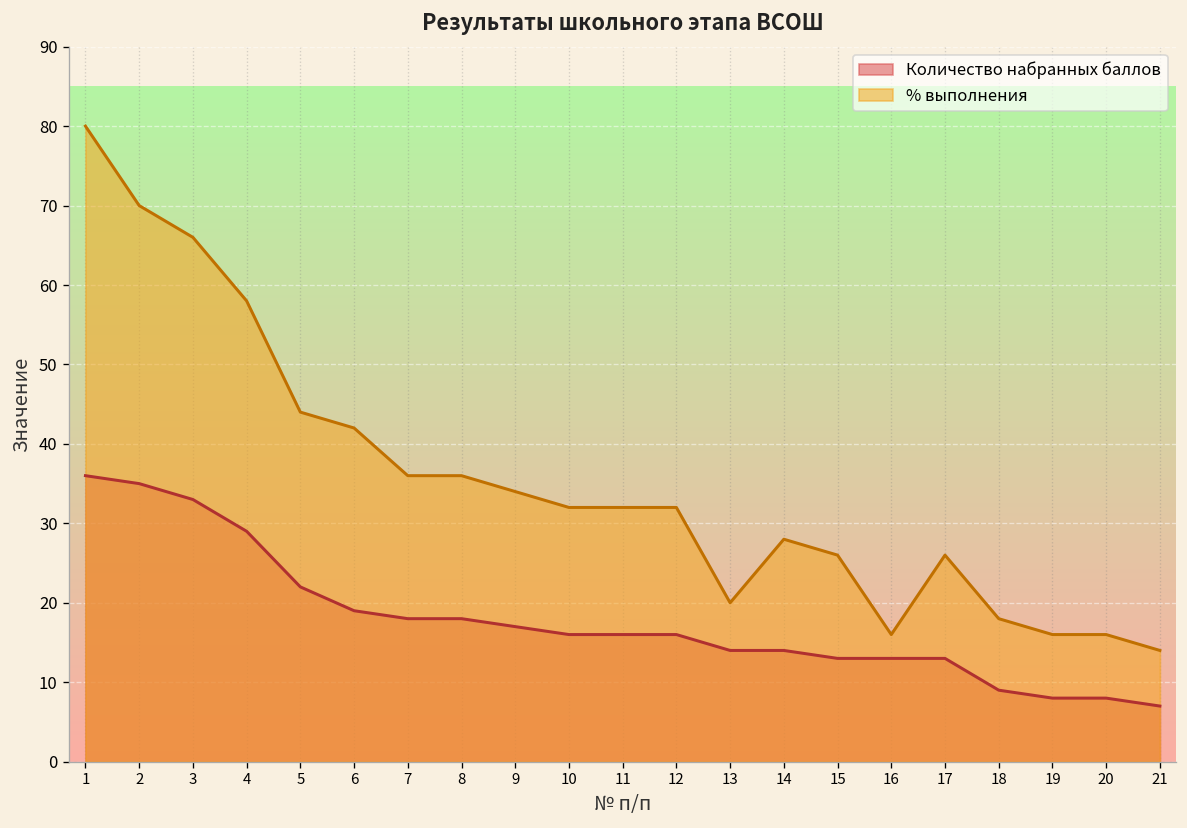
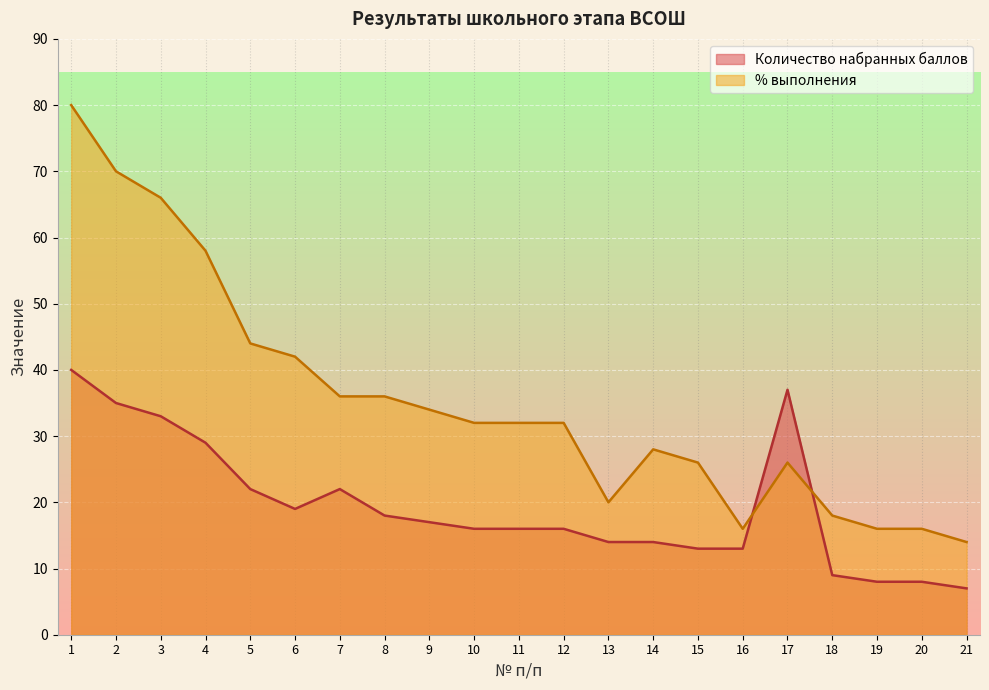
  {
    "Количество набранных баллов": {
-     "1": 36,
+     "1": 40,
      "2": 35,
      "3": 33,
      "4": 29,
      "5": 22,
      "6": 19,
-     "7": 18,
+     "7": 22,
      "8": 18,
      "9": 17,
      "10": 16,
      "11": 16,
      "12": 16,
      "13": 14,
      "14": 14,
      "15": 13,
      "16": 13,
-     "17": 13,
+     "17": 37,
      "18": 9,
      "19": 8,
      "20": 8,
      "21": 7
    },
    "% выполнения": {
      "1": 80,
      "2": 70,
      "3": 66,
      "4": 58,
      "5": 44,
      "6": 42,
      "7": 36,
      "8": 36,
      "9": 34,
      "10": 32,
      "11": 32,
      "12": 32,
      "13": 20,
      "14": 28,
      "15": 26,
      "16": 16,
      "17": 26,
      "18": 18,
      "19": 16,
      "20": 16,
      "21": 14
    }
  }
